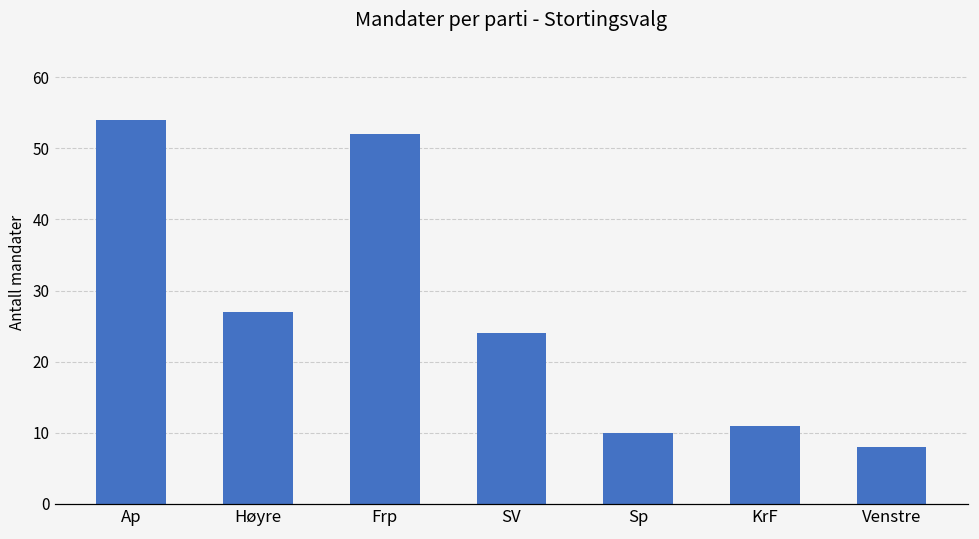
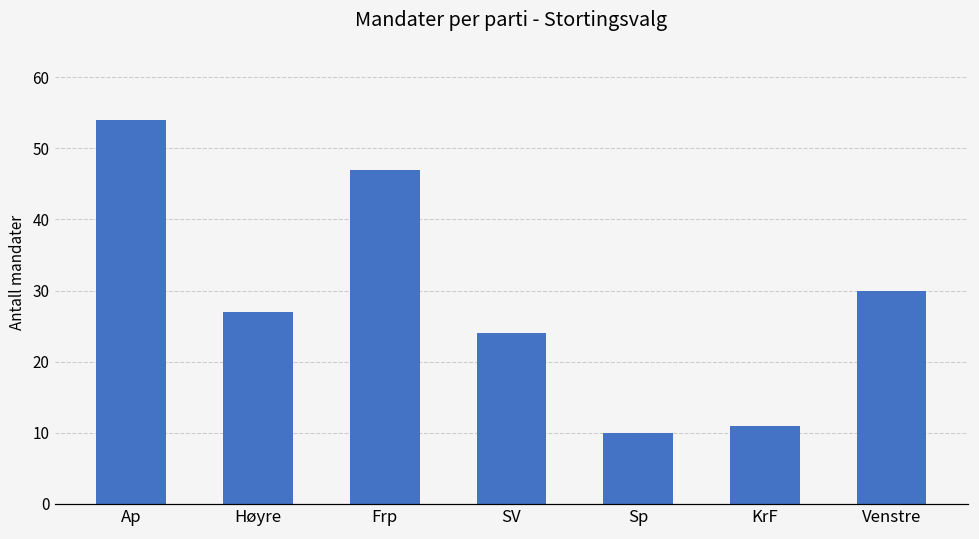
  {
    "Ap": 54,
    "Høyre": 27,
-   "Frp": 52,
+   "Frp": 47,
    "SV": 24,
    "Sp": 10,
    "KrF": 11,
-   "Venstre": 8
+   "Venstre": 30
  }
